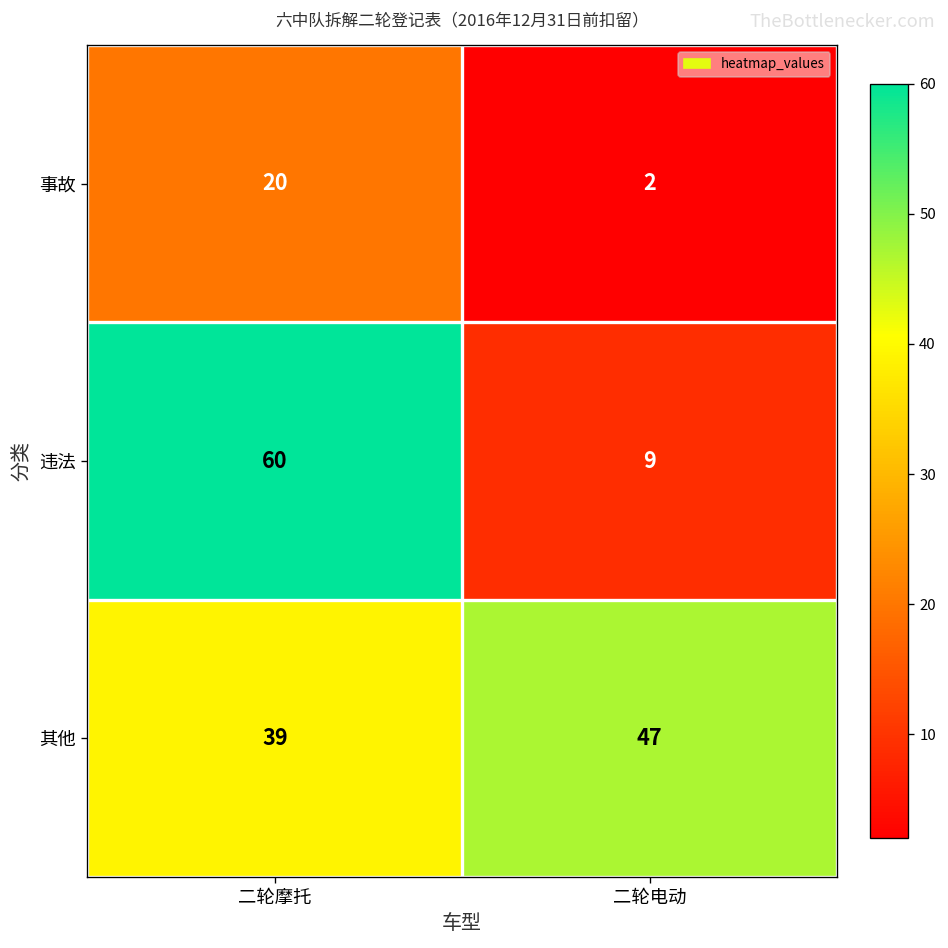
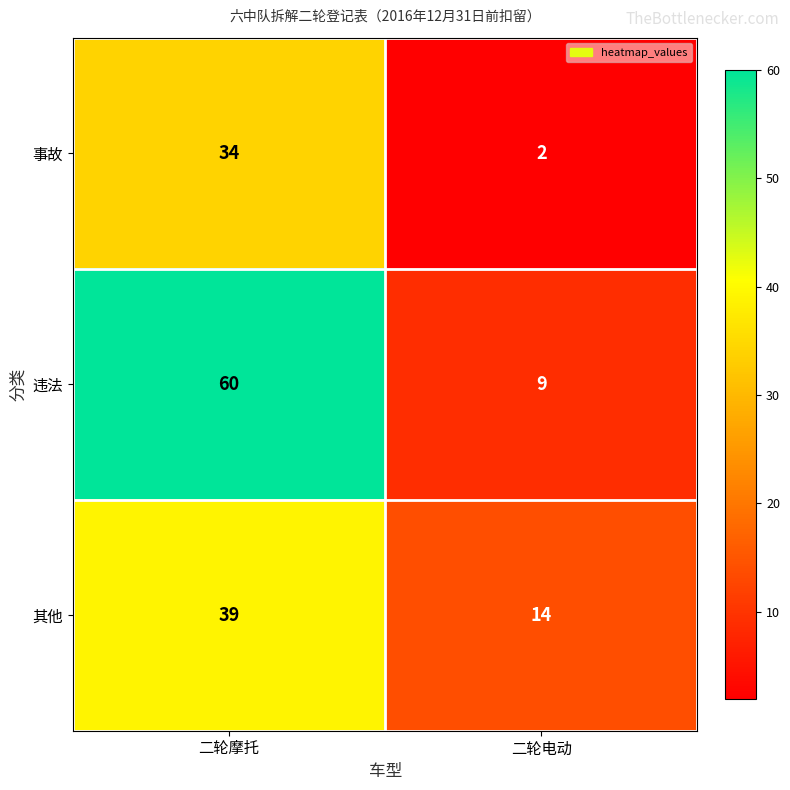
  {
    "事故": {
-     "二轮摩托": 20,
+     "二轮摩托": 34,
      "二轮电动": 2
    },
    "违法": {
      "二轮摩托": 60,
      "二轮电动": 9
    },
    "其他": {
      "二轮摩托": 39,
-     "二轮电动": 47
+     "二轮电动": 14
    }
  }
